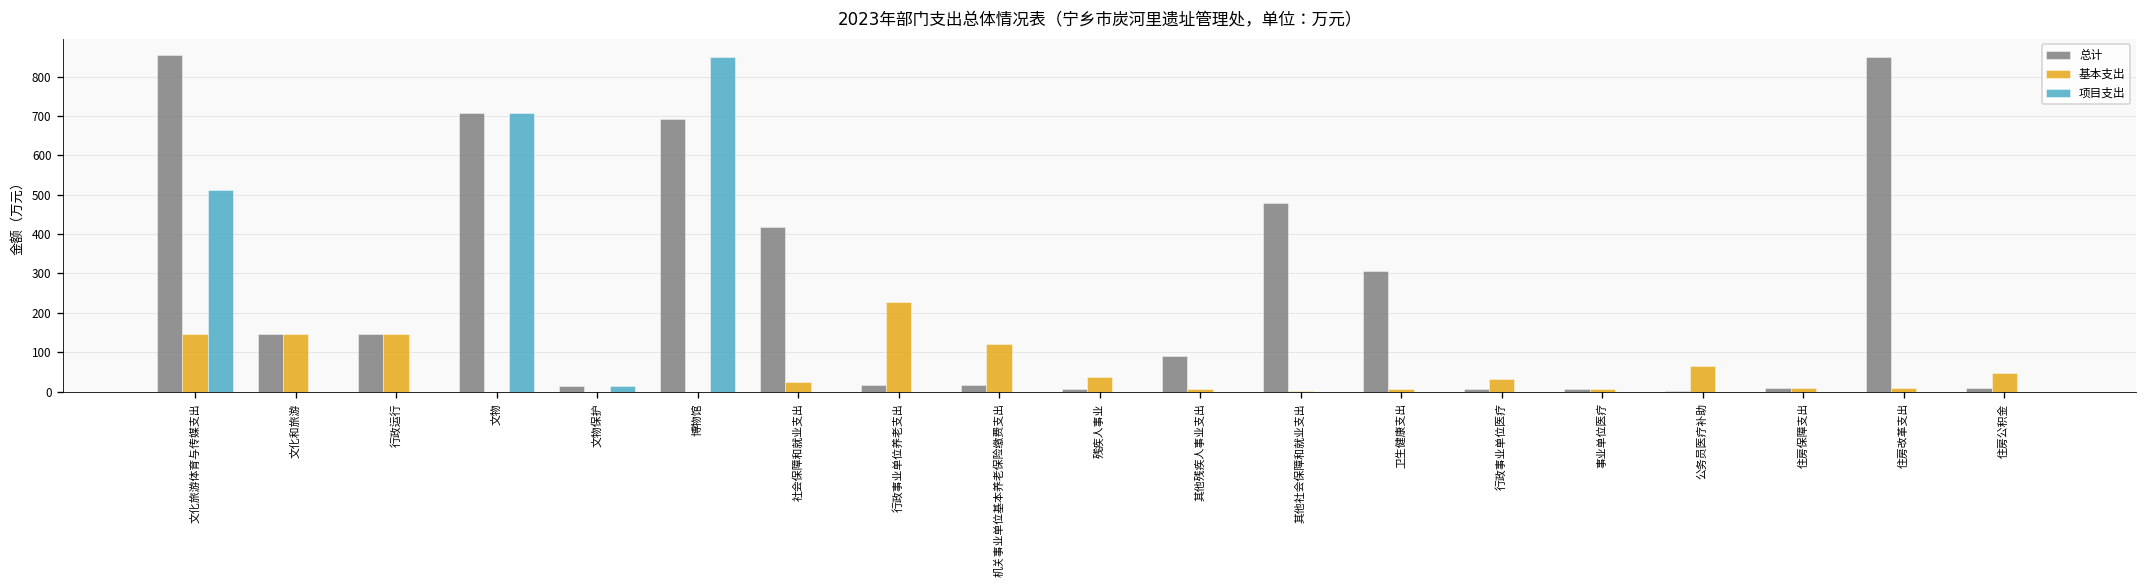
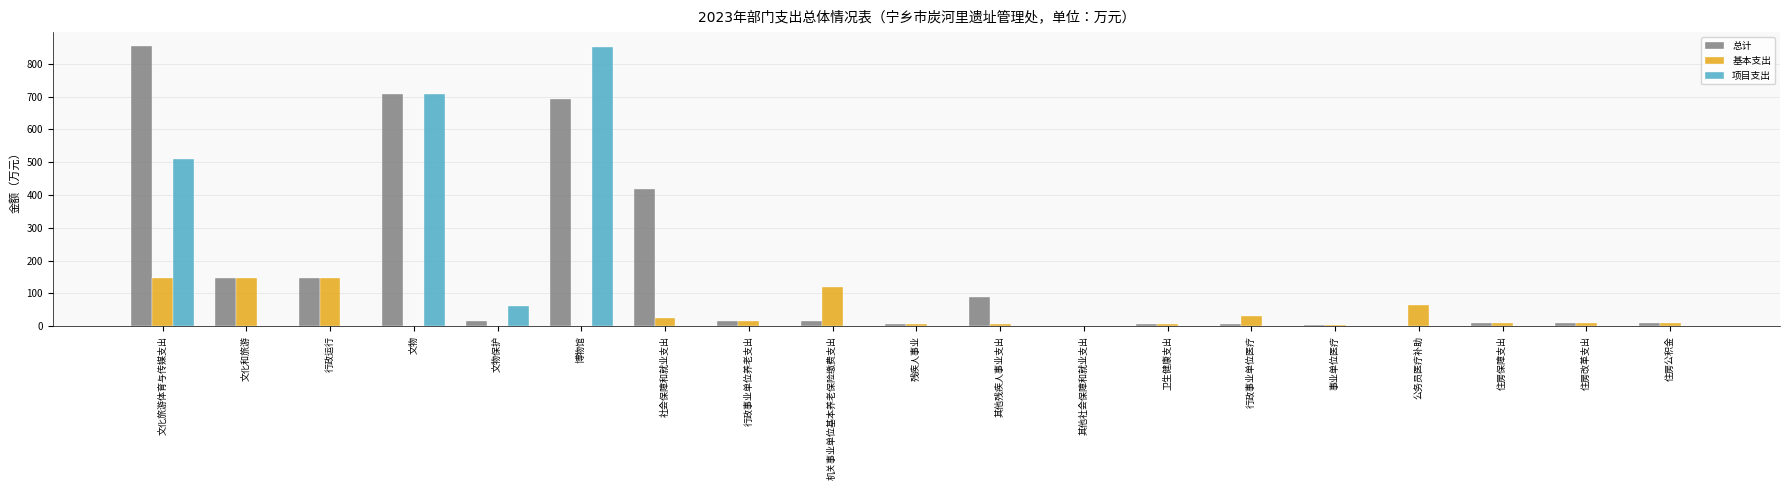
  {
    "总计": {
      "文化旅游体育与传媒支出": 850,
      "文化和旅游": 150,
      "行政运行": 150,
      "文物": 710,
      "文物保护": 20,
      "博物馆": 690,
      "社会保障和就业支出": 420,
      "行政事业单位养老支出": 20,
      "机关事业单位基本养老保险缴费支出": 20,
      "其他残疾人事业支出": 90,
-     "其他社会保障和就业支出": 480,
-     "卫生健康支出": 310,
+     "其他社会保障和就业支出": 0,
+     "卫生健康支出": 10,
      "住房保障支出": 10,
-     "住房改革支出": 850,
+     "住房改革支出": 10,
      "住房公积金": 10
    },
    "基本支出": {
      "文化旅游体育与传媒支出": 150,
      "文化和旅游": 150,
      "行政运行": 150,
      "文物": 0,
      "文物保护": 0,
      "博物馆": 0,
      "社会保障和就业支出": 20,
-     "行政事业单位养老支出": 230,
+     "行政事业单位养老支出": 20,
      "机关事业单位基本养老保险缴费支出": 120,
-     "残疾人事业": 40,
+     "残疾人事业": 10,
      "行政事业单位医疗": 30,
      "公务员医疗补助": 60,
      "住房保障支出": 10,
      "住房改革支出": 10,
-     "住房公积金": 50
+     "住房公积金": 10
    },
    "项目支出": {
      "文化旅游体育与传媒支出": 510,
      "文化和旅游": 0,
      "行政运行": 0,
      "文物": 710,
-     "文物保护": 20,
+     "文物保护": 60,
      "博物馆": 850,
      "社会保障和就业支出": 0,
      "行政事业单位养老支出": 0,
      "机关事业单位基本养老保险缴费支出": 0,
      "残疾人事业": 0,
      "其他残疾人事业支出": 0,
      "其他社会保障和就业支出": 0,
      "卫生健康支出": 0,
      "行政事业单位医疗": 0,
      "事业单位医疗": 0,
      "公务员医疗补助": 0,
      "住房保障支出": 0,
      "住房改革支出": 0,
      "住房公积金": 0
    }
  }
